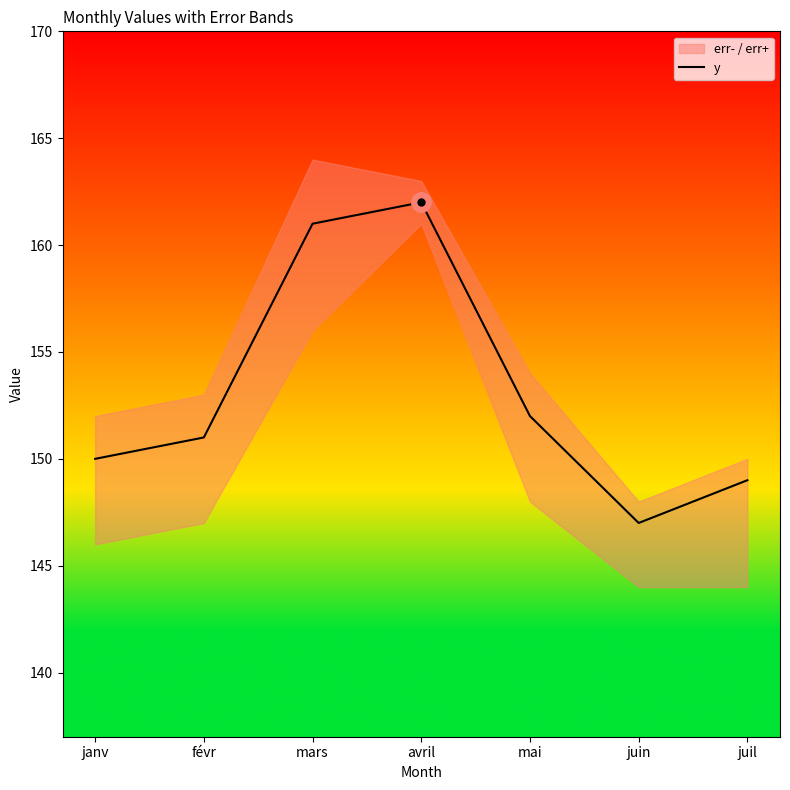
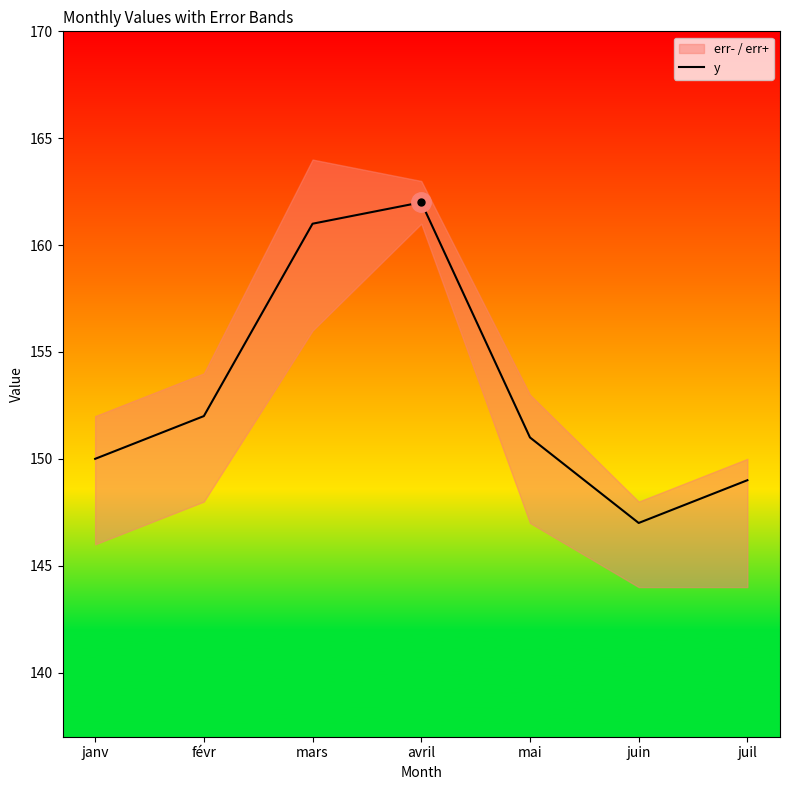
  {
    "y": {
      "janv": 150,
-     "févr": 151,
+     "févr": 152,
      "mars": 161,
-     "mai": 152,
+     "mai": 151,
      "juin": 147,
      "juil": 149
    }
  }
